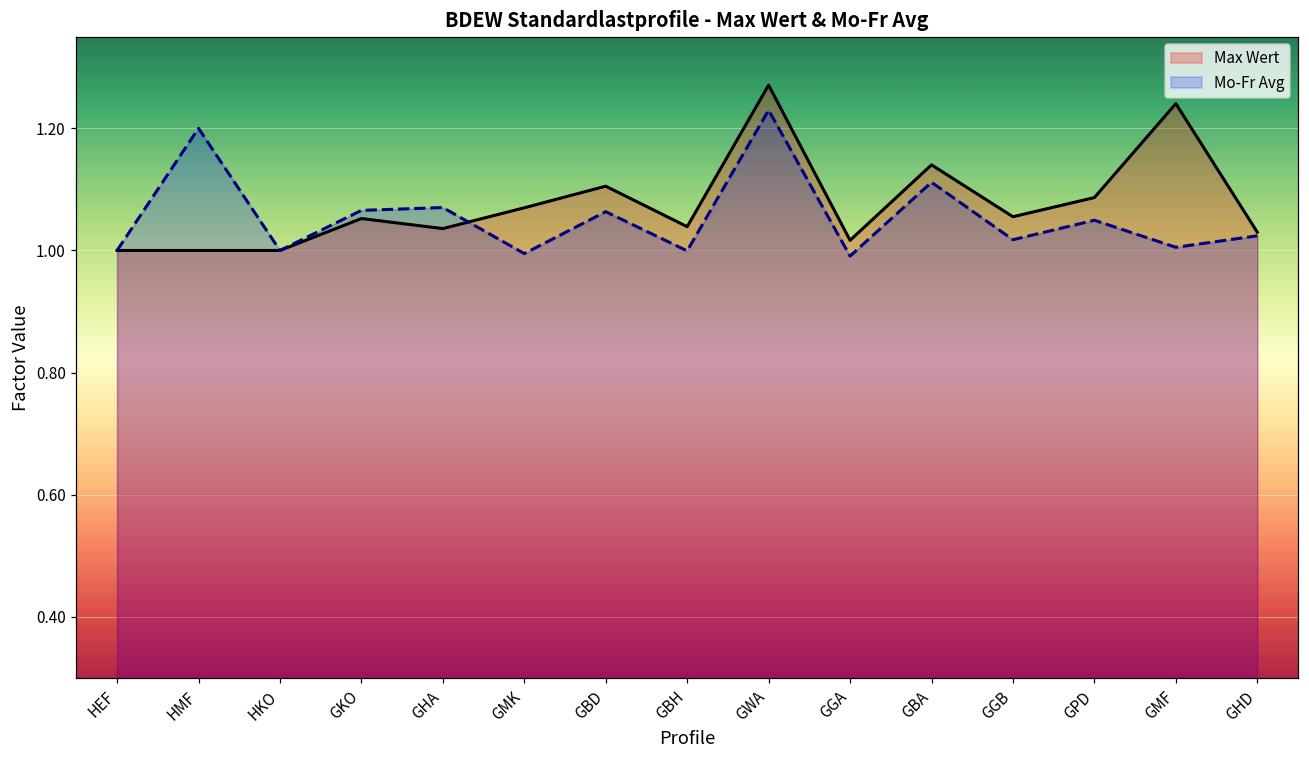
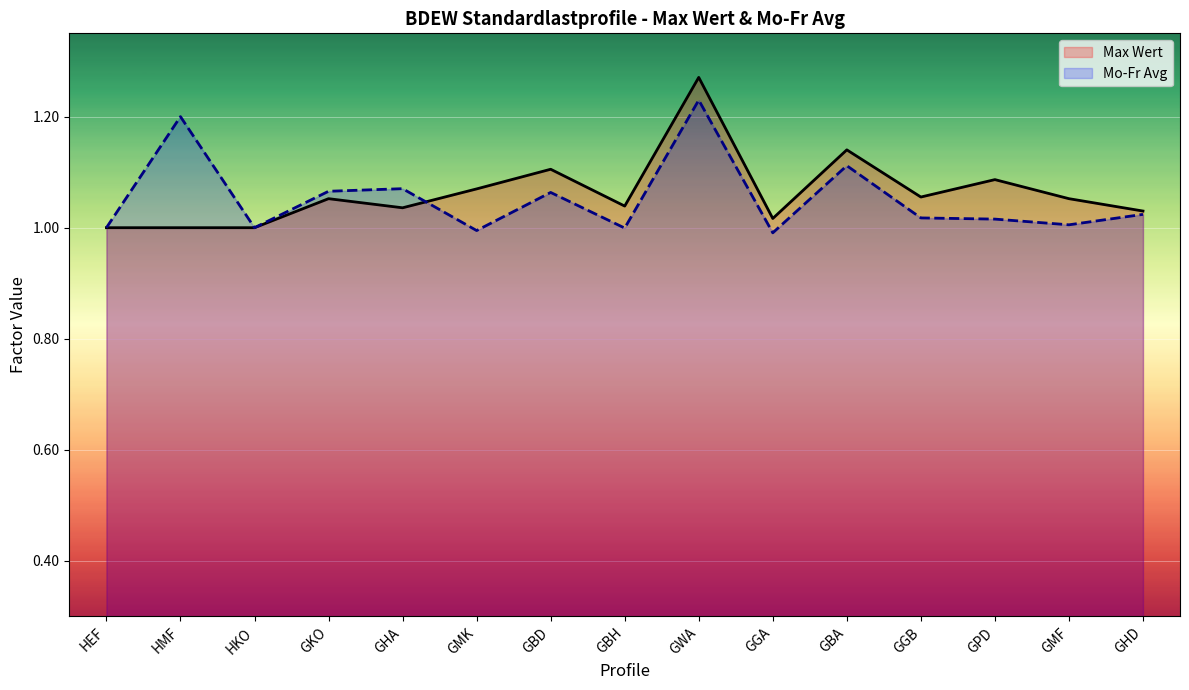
  {
    "Max Wert": {
      "HMF": 1.00,
      "GKO": 1.05,
      "GHA": 1.04,
      "GMK": 1.07,
      "GBD": 1.11,
      "GBH": 1.04,
      "GWA": 1.27,
      "GGA": 1.02,
      "GBA": 1.14,
      "GGB": 1.06,
      "GPD": 1.09,
-     "GMF": 1.24,
+     "GMF": 1.05,
      "GHD": 1.03
    },
    "Mo-Fr Avg": {
      "HMF": 1.20,
      "GKO": 1.07,
      "GHA": 1.07,
      "GMK": 0.99,
      "GBD": 1.06,
      "GBH": 1.00,
      "GWA": 1.23,
      "GGA": 0.99,
      "GBA": 1.11,
      "GGB": 1.02,
-     "GPD": 1.05,
+     "GPD": 1.02,
      "GMF": 1.01,
      "GHD": 1.02
    }
  }
